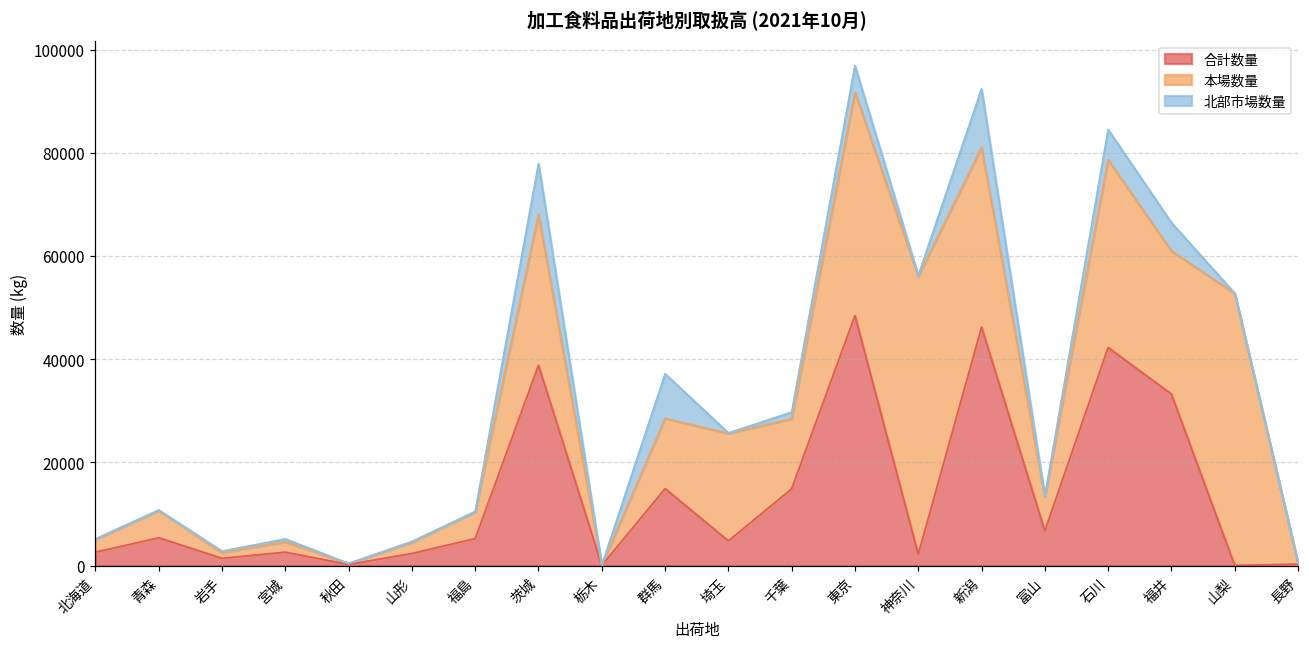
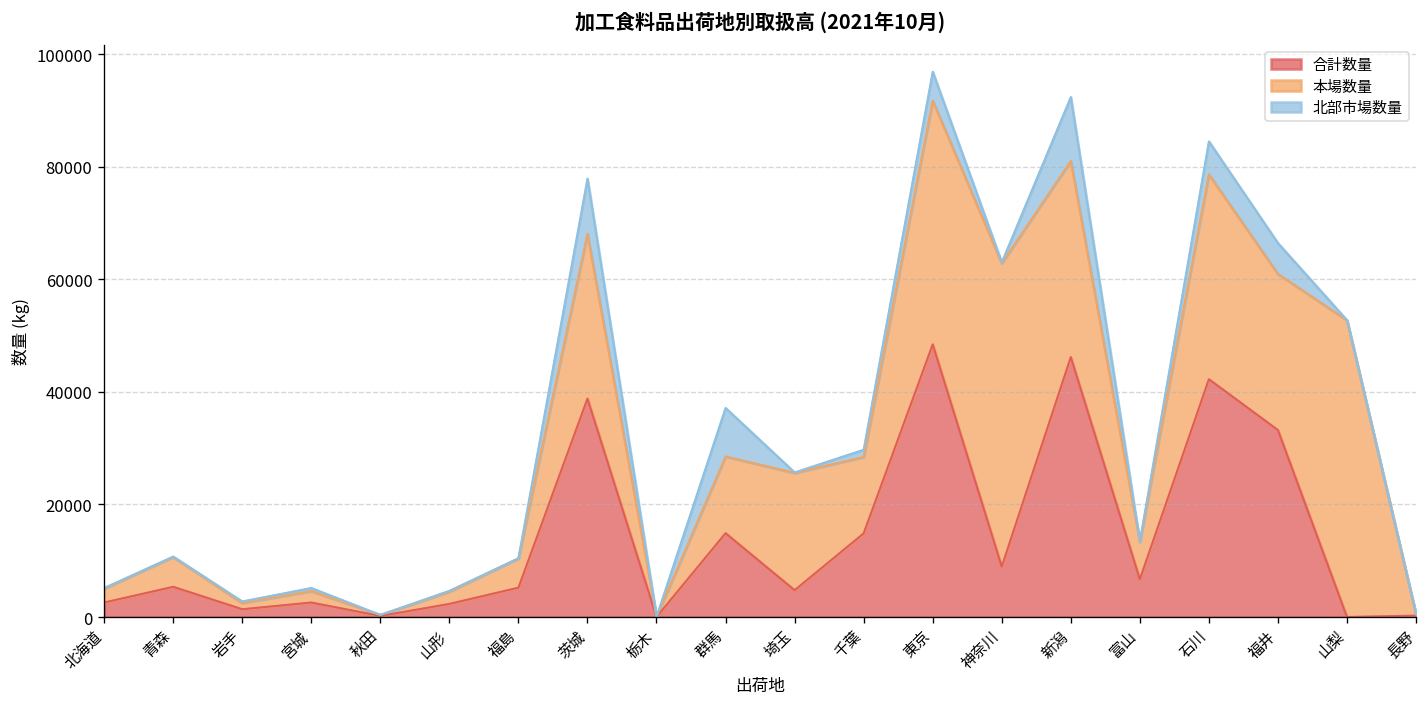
  {
    "合計数量": {
      "北海道": 3000,
      "青森": 5000,
      "岩手": 1000,
      "宮城": 3000,
      "山形": 2000,
      "福島": 5000,
      "茨城": 39000,
      "群馬": 15000,
      "埼玉": 5000,
      "千葉": 15000,
      "東京": 48000,
-     "神奈川": 2000,
+     "神奈川": 9000,
      "新潟": 46000,
      "富山": 7000,
      "石川": 42000,
      "福井": 33000,
      "山梨": 0
    },
    "本場数量": {
      "宮城": 2000,
      "茨城": 29000,
      "群馬": 14000,
      "千葉": 14000,
      "東京": 43000,
      "新潟": 35000,
      "石川": 36000,
      "福井": 28000
    },
    "北部市場数量": {
      "宮城": 1000,
      "茨城": 10000,
      "群馬": 9000,
      "千葉": 1000,
      "東京": 5000,
      "新潟": 11000,
      "石川": 6000,
      "福井": 5000
    }
  }
